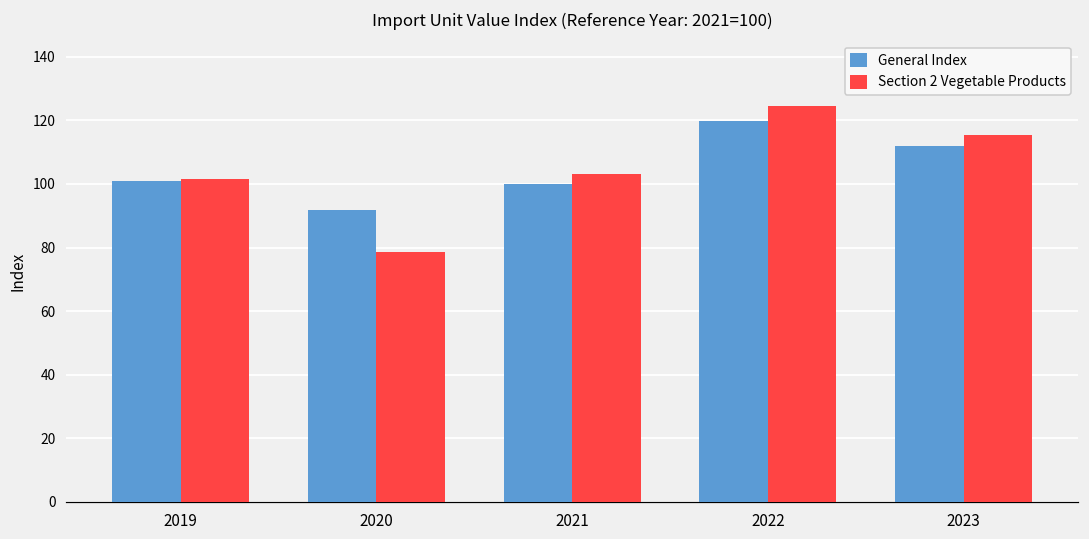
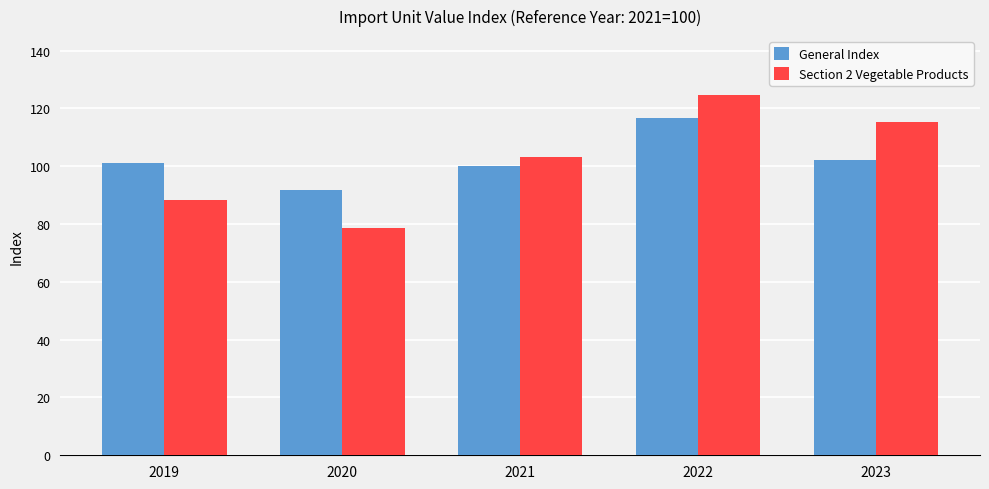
  {
    "General Index": {
      "2019": 101,
      "2020": 92,
      "2021": 100,
-     "2022": 120,
-     "2023": 112
+     "2022": 117,
+     "2023": 102
    },
    "Section 2 Vegetable Products": {
-     "2019": 102,
+     "2019": 88,
      "2020": 79,
      "2021": 103,
      "2022": 125,
      "2023": 115
    }
  }
